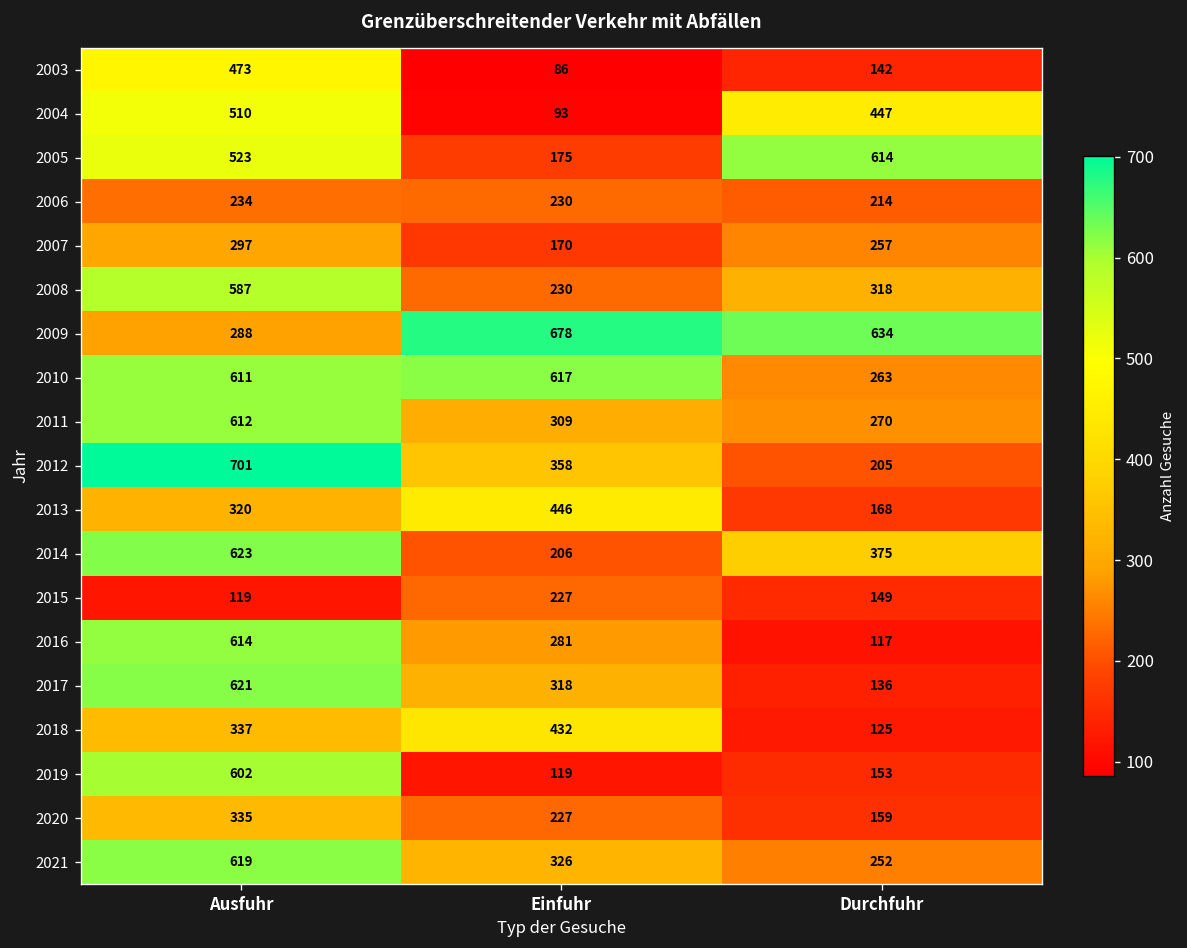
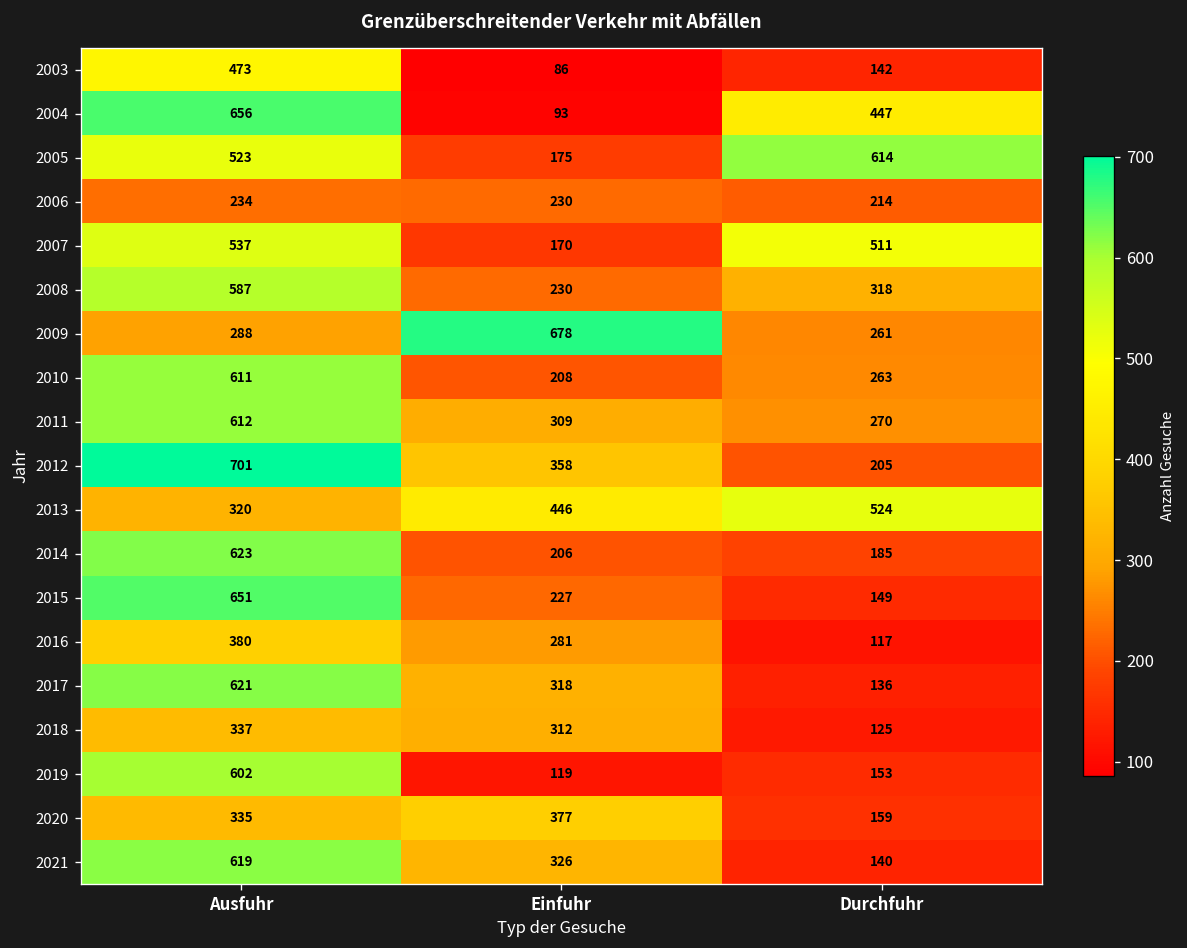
  {
    "2003": {
      "Ausfuhr": 473,
      "Einfuhr": 86,
      "Durchfuhr": 142
    },
    "2004": {
-     "Ausfuhr": 510,
+     "Ausfuhr": 656,
      "Einfuhr": 93,
      "Durchfuhr": 447
    },
    "2005": {
      "Ausfuhr": 523,
      "Einfuhr": 175,
      "Durchfuhr": 614
    },
    "2006": {
      "Ausfuhr": 234,
      "Einfuhr": 230,
      "Durchfuhr": 214
    },
    "2007": {
-     "Ausfuhr": 297,
+     "Ausfuhr": 537,
      "Einfuhr": 170,
-     "Durchfuhr": 257
+     "Durchfuhr": 511
    },
    "2008": {
      "Ausfuhr": 587,
      "Einfuhr": 230,
      "Durchfuhr": 318
    },
    "2009": {
      "Ausfuhr": 288,
      "Einfuhr": 678,
-     "Durchfuhr": 634
+     "Durchfuhr": 261
    },
    "2010": {
      "Ausfuhr": 611,
-     "Einfuhr": 617,
+     "Einfuhr": 208,
      "Durchfuhr": 263
    },
    "2011": {
      "Ausfuhr": 612,
      "Einfuhr": 309,
      "Durchfuhr": 270
    },
    "2012": {
      "Ausfuhr": 701,
      "Einfuhr": 358,
      "Durchfuhr": 205
    },
    "2013": {
      "Ausfuhr": 320,
      "Einfuhr": 446,
-     "Durchfuhr": 168
+     "Durchfuhr": 524
    },
    "2014": {
      "Ausfuhr": 623,
      "Einfuhr": 206,
-     "Durchfuhr": 375
+     "Durchfuhr": 185
    },
    "2015": {
-     "Ausfuhr": 119,
+     "Ausfuhr": 651,
      "Einfuhr": 227,
      "Durchfuhr": 149
    },
    "2016": {
-     "Ausfuhr": 614,
+     "Ausfuhr": 380,
      "Einfuhr": 281,
      "Durchfuhr": 117
    },
    "2017": {
      "Ausfuhr": 621,
      "Einfuhr": 318,
      "Durchfuhr": 136
    },
    "2018": {
      "Ausfuhr": 337,
-     "Einfuhr": 432,
+     "Einfuhr": 312,
      "Durchfuhr": 125
    },
    "2019": {
      "Ausfuhr": 602,
      "Einfuhr": 119,
      "Durchfuhr": 153
    },
    "2020": {
      "Ausfuhr": 335,
-     "Einfuhr": 227,
+     "Einfuhr": 377,
      "Durchfuhr": 159
    },
    "2021": {
      "Ausfuhr": 619,
      "Einfuhr": 326,
-     "Durchfuhr": 252
+     "Durchfuhr": 140
    }
  }
